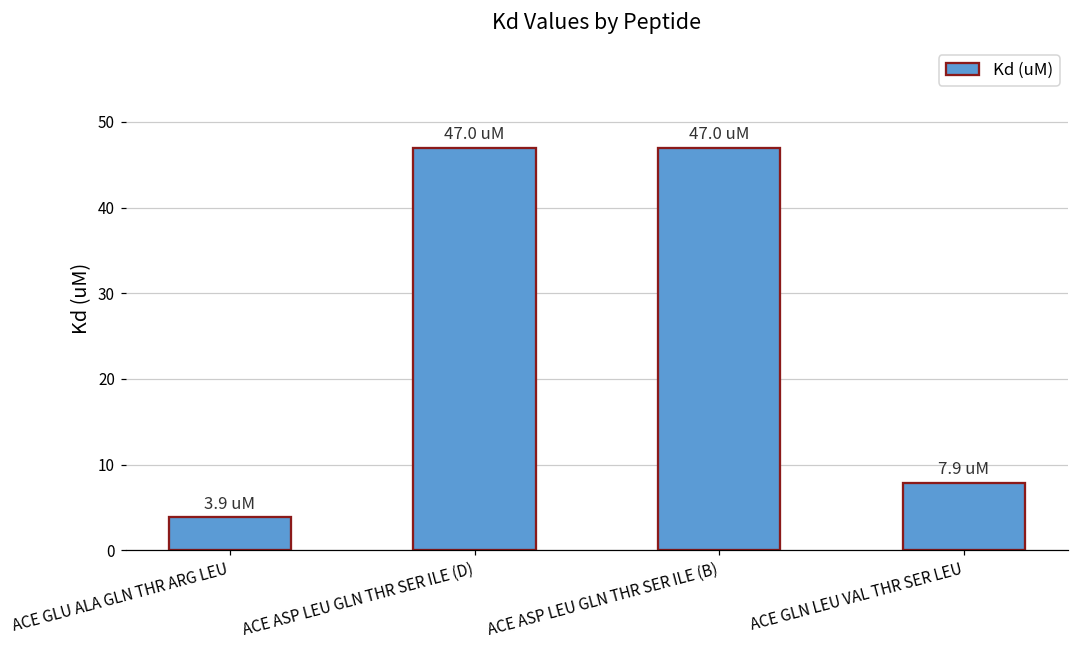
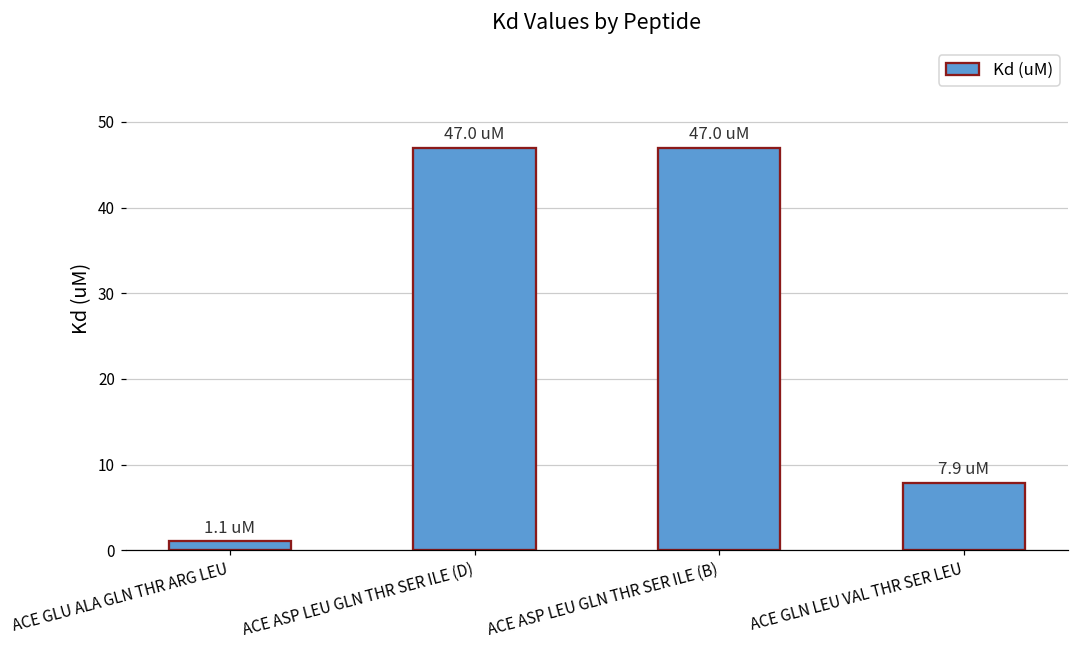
  {
-   "ACE GLU ALA GLN THR ARG LEU": 3.9,
+   "ACE GLU ALA GLN THR ARG LEU": 1.1,
    "ACE ASP LEU GLN THR SER ILE (D)": 47.0,
    "ACE ASP LEU GLN THR SER ILE (B)": 47.0,
    "ACE GLN LEU VAL THR SER LEU": 7.9
  }
